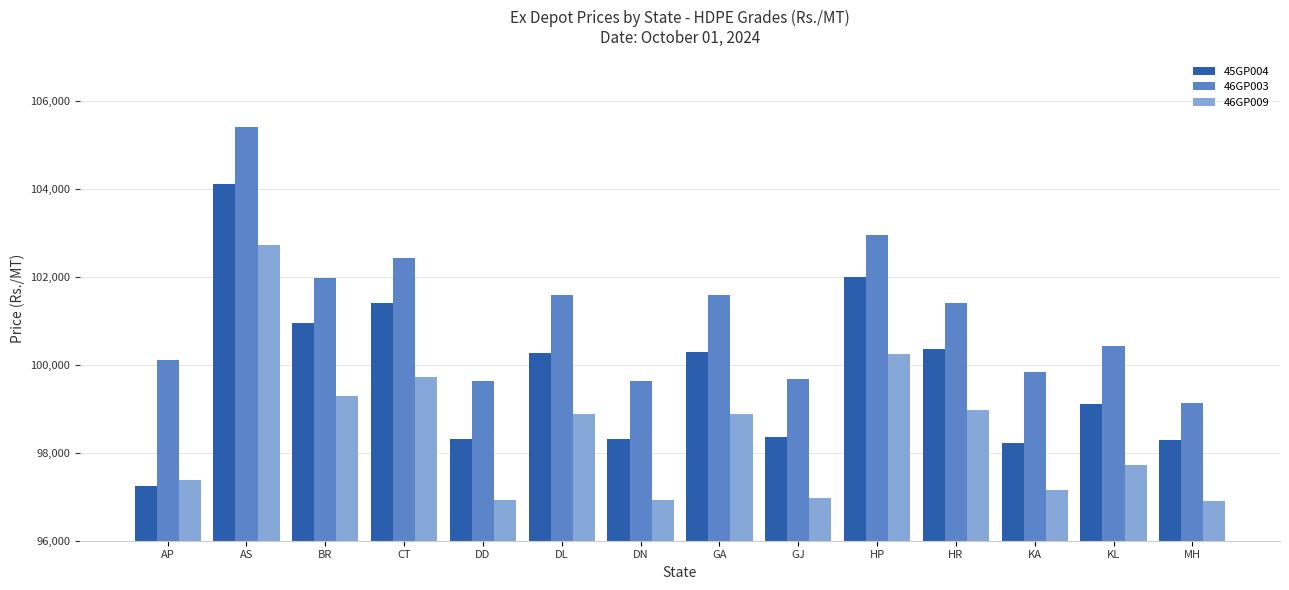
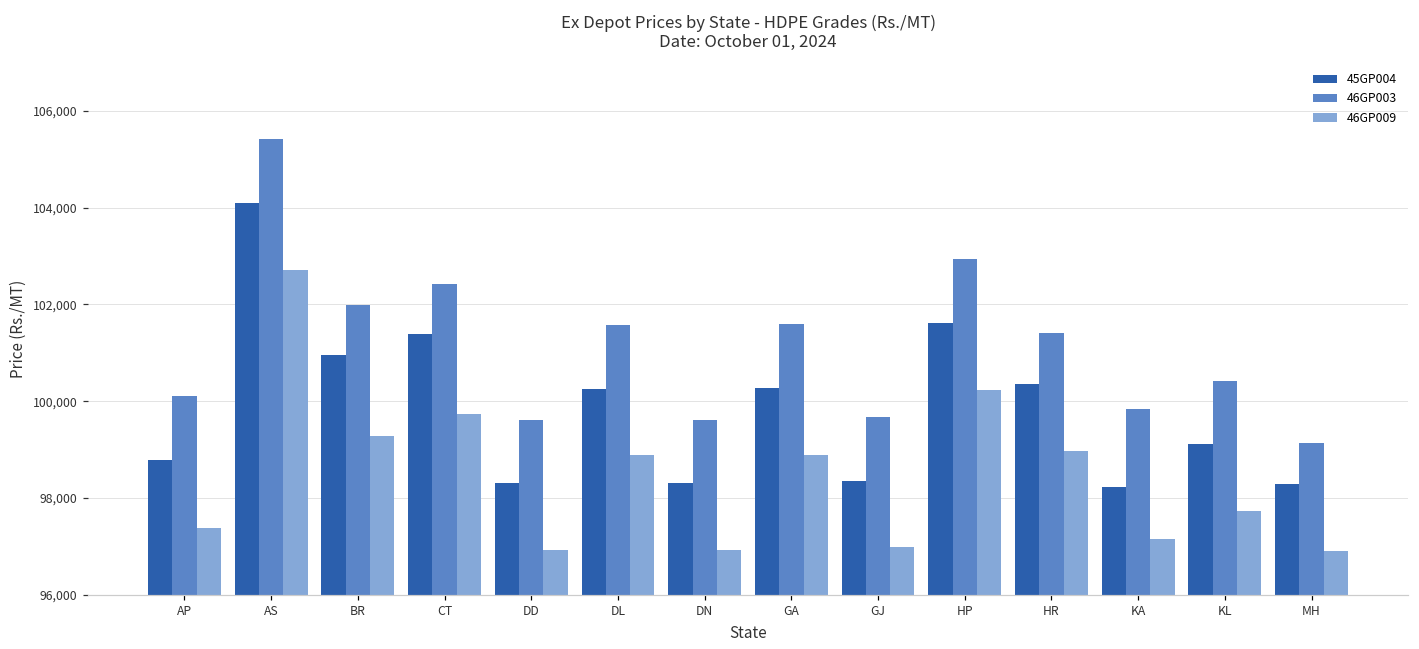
  {
    "45GP004": {
-     "AP": "97,200",
+     "AP": "98,800",
      "AS": "104,100",
      "BR": "100,900",
      "CT": "101,400",
      "DD": "98,300",
      "DL": "100,300",
      "DN": "98,300",
      "GA": "100,300",
      "GJ": "98,400",
-     "HP": "102,000",
+     "HP": "101,600",
      "HR": "100,300",
      "KA": "98,200",
      "KL": "99,100",
      "MH": "98,300"
    }
  }
